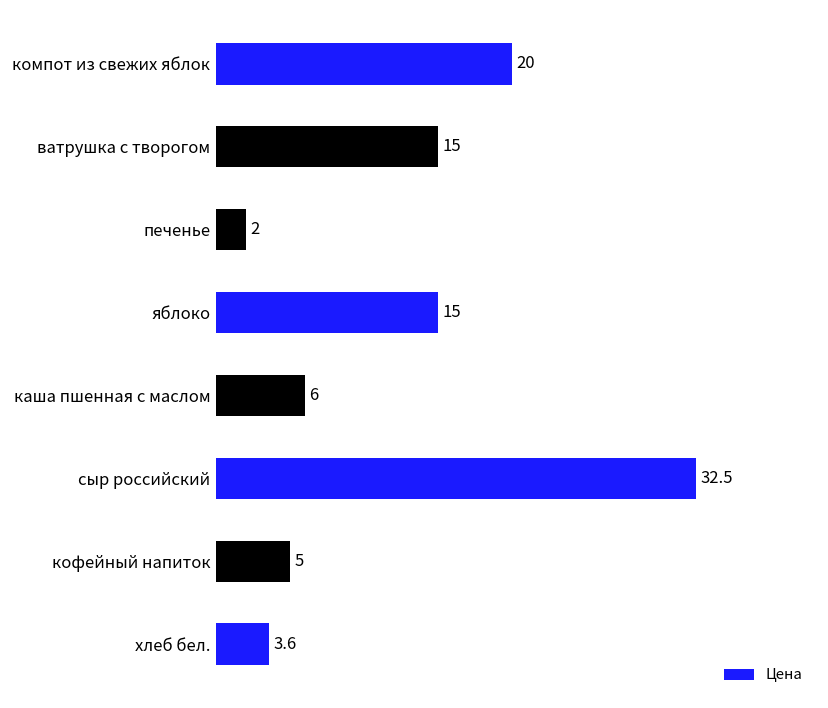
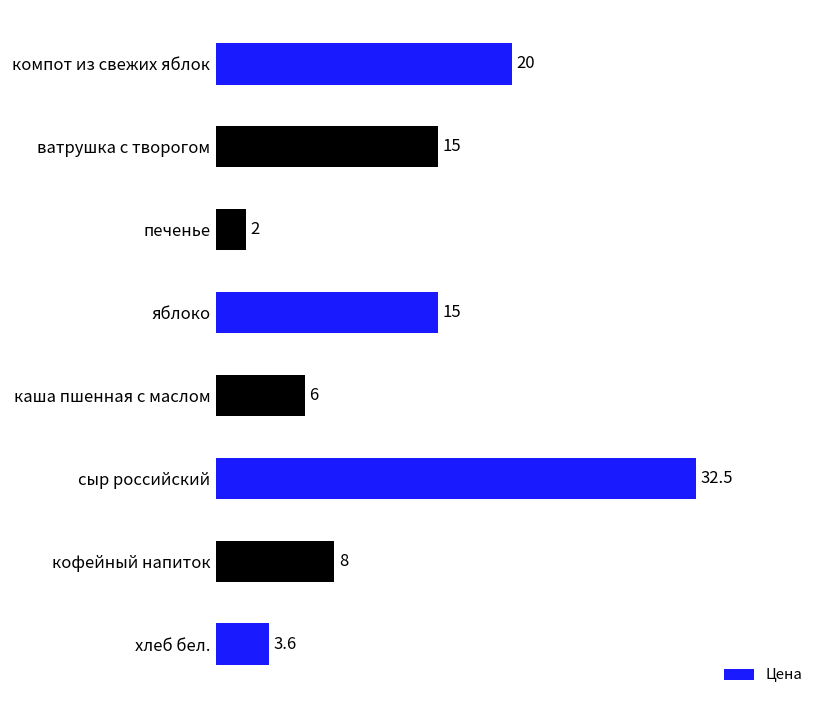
  {
    "компот из свежих яблок": 20,
    "ватрушка с творогом": 15,
    "печенье": 2,
    "яблоко": 15,
    "каша пшенная с маслом": 6,
    "сыр российский": 32.5,
-   "кофейный напиток": 5,
+   "кофейный напиток": 8,
    "хлеб бел.": 3.6
  }
